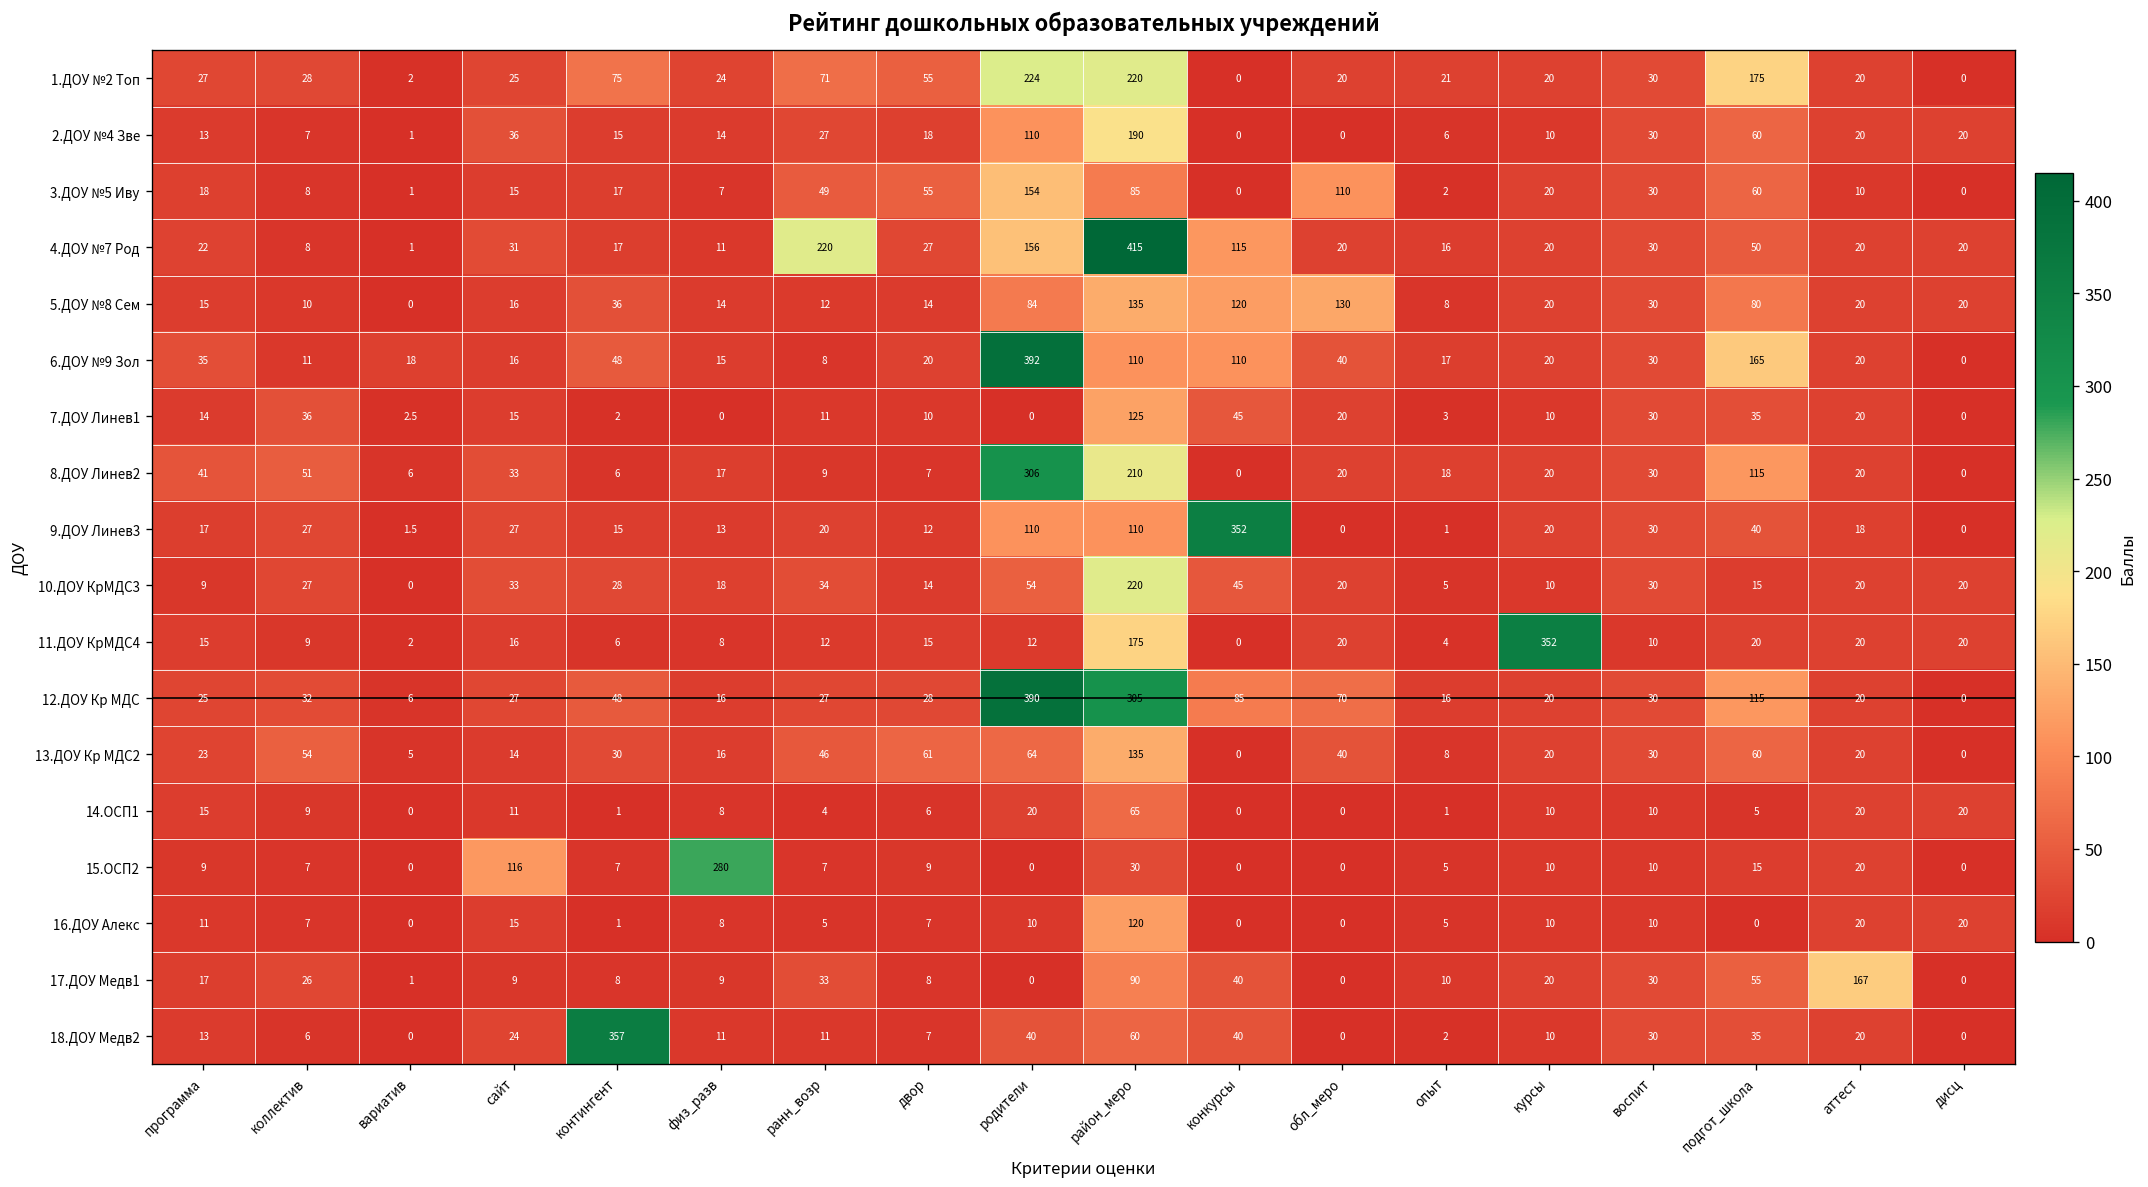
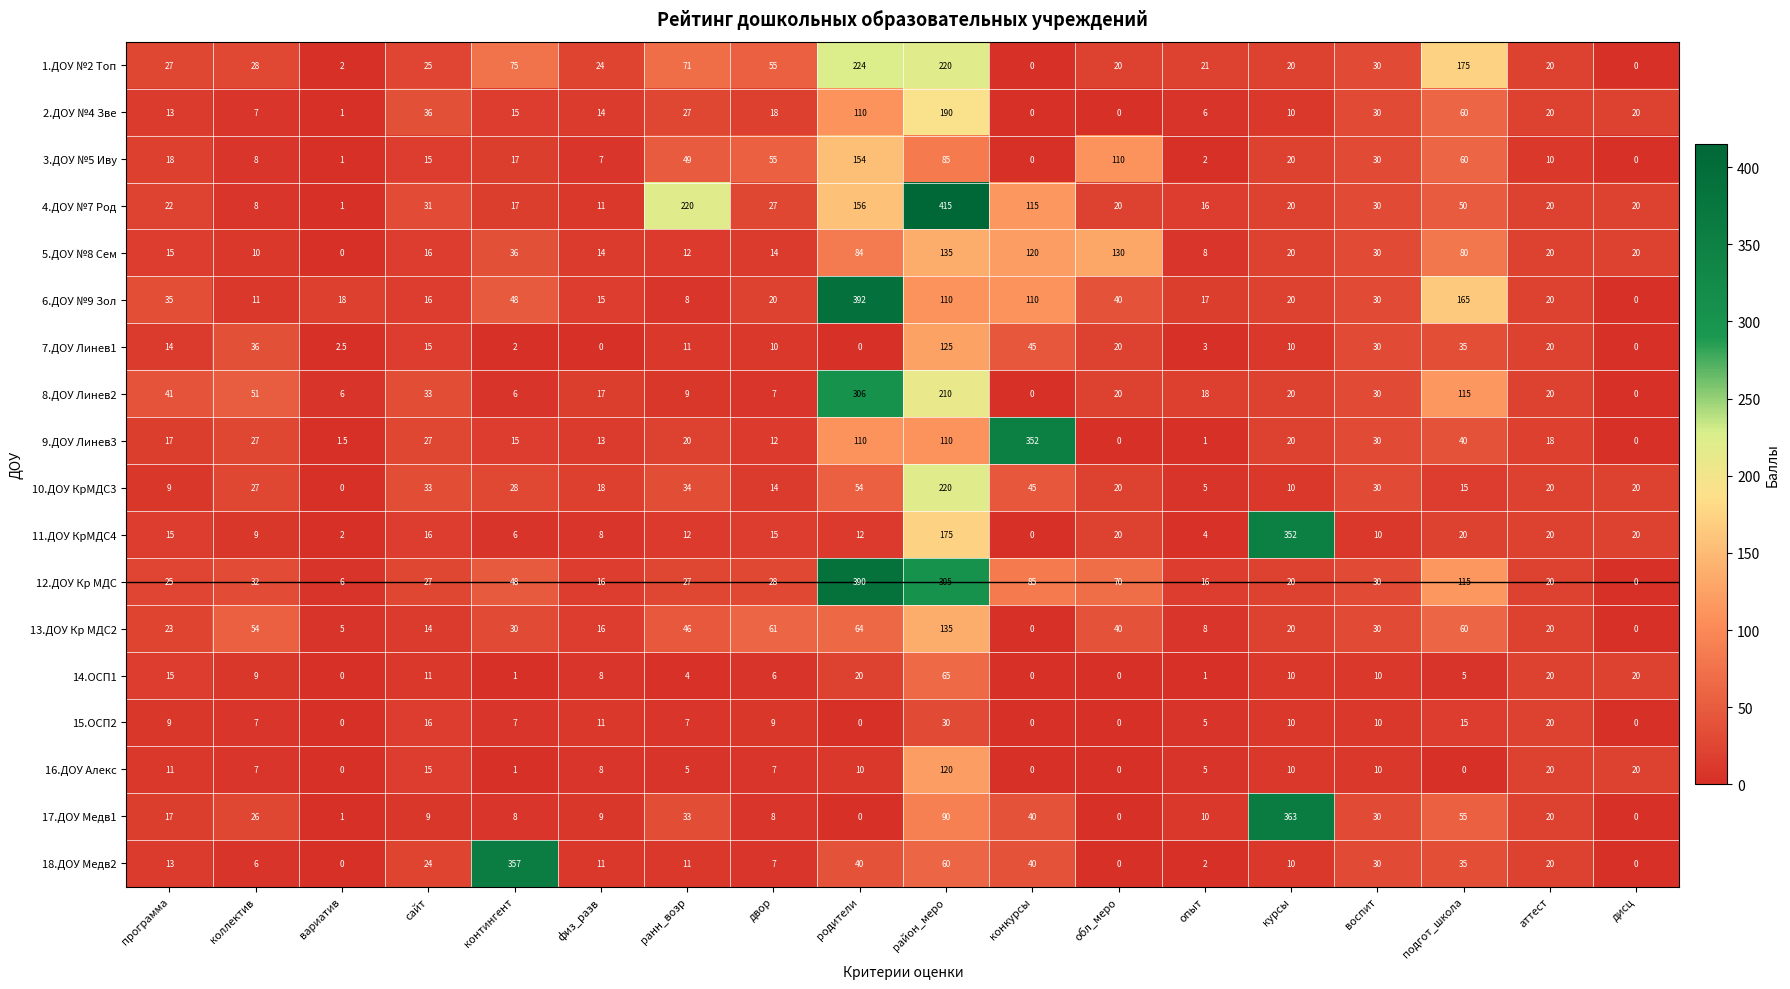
  {
    "15.ОСП2": {
      "программа": 9,
      "коллектив": 7,
      "вариатив": 0,
-     "сайт": 116,
+     "сайт": 16,
      "контингент": 7,
-     "физ_разв": 280,
+     "физ_разв": 11,
      "ранн_возр": 7,
      "двор": 9,
      "родители": 0,
      "район_меро": 30,
      "конкурсы": 0,
      "обл_меро": 0,
      "опыт": 5,
      "курсы": 10,
      "воспит": 10,
      "подгот_школа": 15,
      "аттест": 20,
      "дисц": 0
    },
    "17.ДОУ Медв1": {
      "программа": 17,
      "коллектив": 26,
      "вариатив": 1,
      "сайт": 9,
      "контингент": 8,
      "физ_разв": 9,
      "ранн_возр": 33,
      "двор": 8,
      "родители": 0,
      "район_меро": 90,
      "конкурсы": 40,
      "обл_меро": 0,
      "опыт": 10,
-     "курсы": 20,
+     "курсы": 363,
      "воспит": 30,
      "подгот_школа": 55,
-     "аттест": 167,
+     "аттест": 20,
      "дисц": 0
    }
  }
